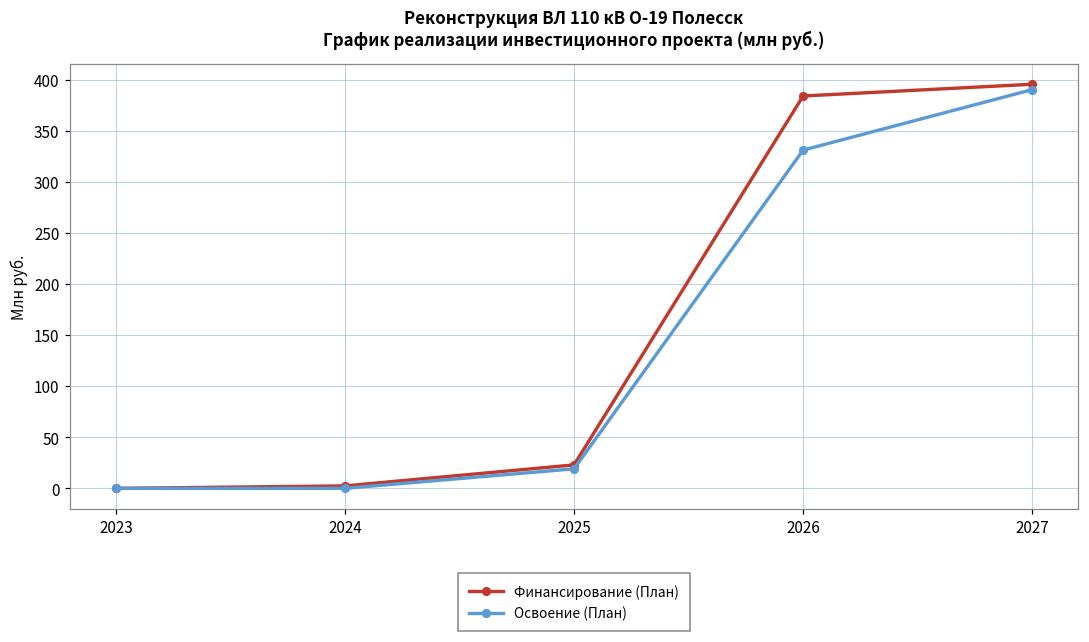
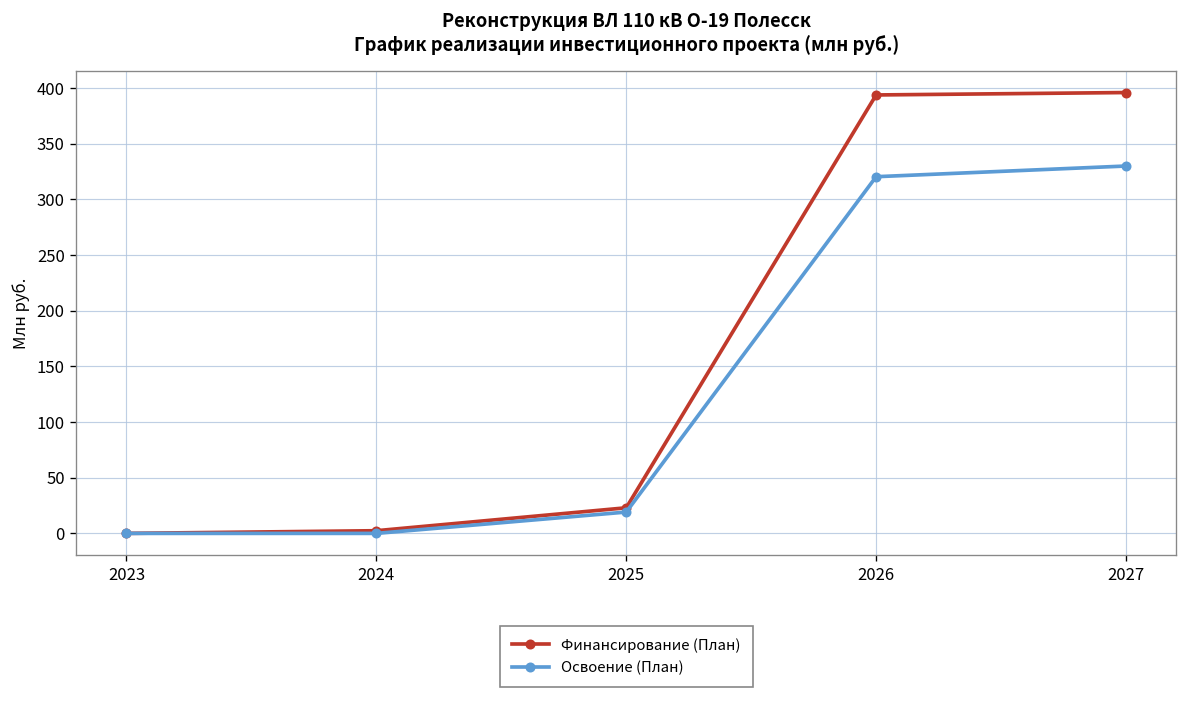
  {
    "Финансирование (План)": {
      "2025": 20,
-     "2026": 380,
+     "2026": 390,
      "2027": 400
    },
    "Освоение (План)": {
      "2025": 20,
-     "2026": 330,
-     "2027": 390
+     "2026": 320,
+     "2027": 330
    }
  }
